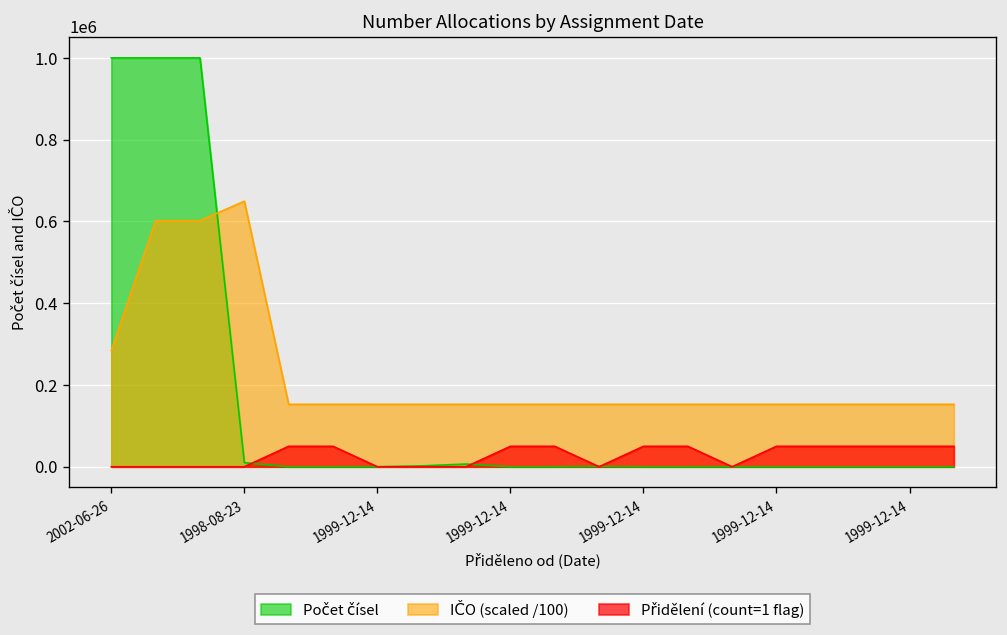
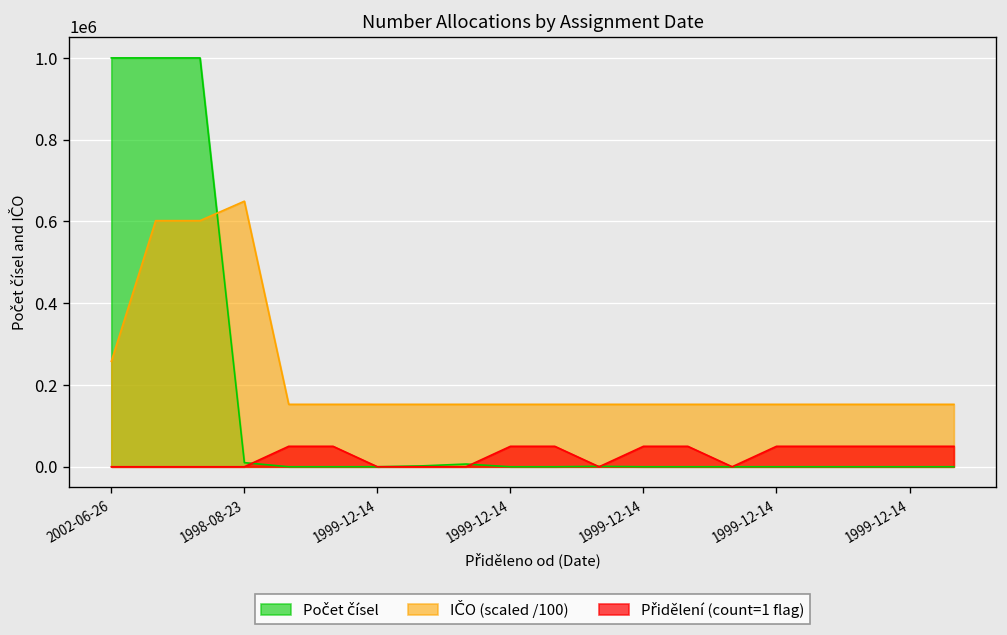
  {
    "Počet čísel": {
      "2002-06-26": 1000000,
      "1998-08-23": 10000
    },
    "IČO (scaled /100)": {
-     "2002-06-26": 280000,
+     "2002-06-26": 260000,
      "1998-08-23": 650000
    },
    "Přidělení (count=1 flag)": {
      "2002-06-26": 0,
      "1998-08-23": 0
    }
  }
